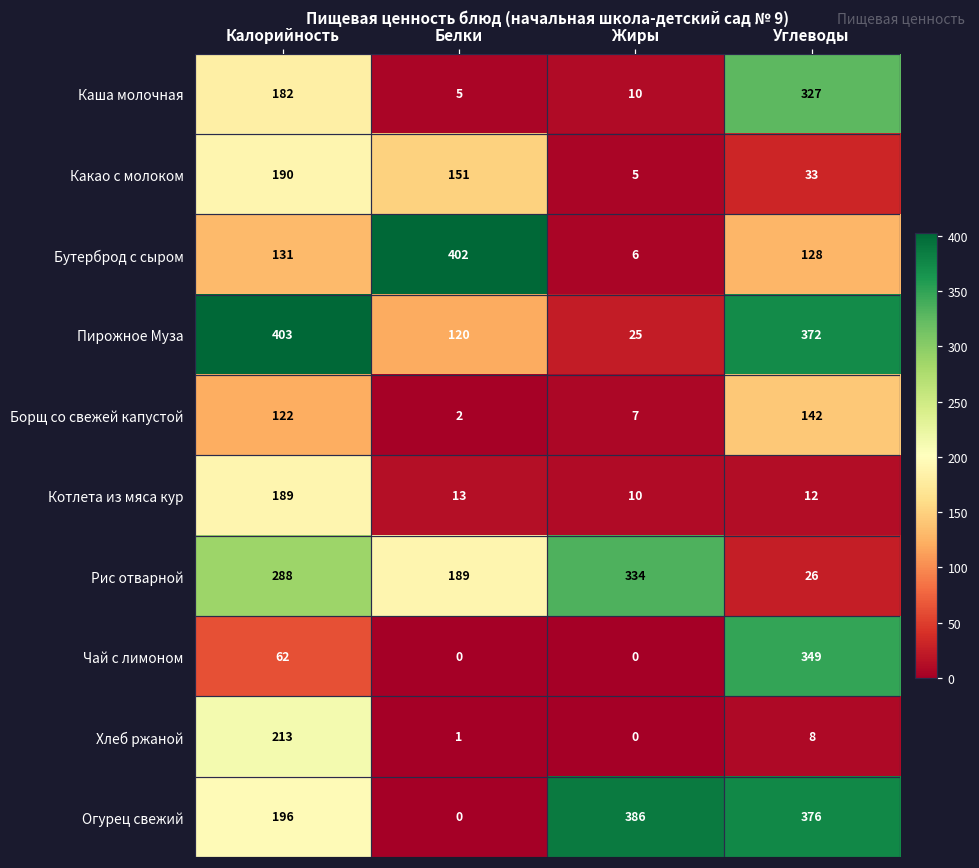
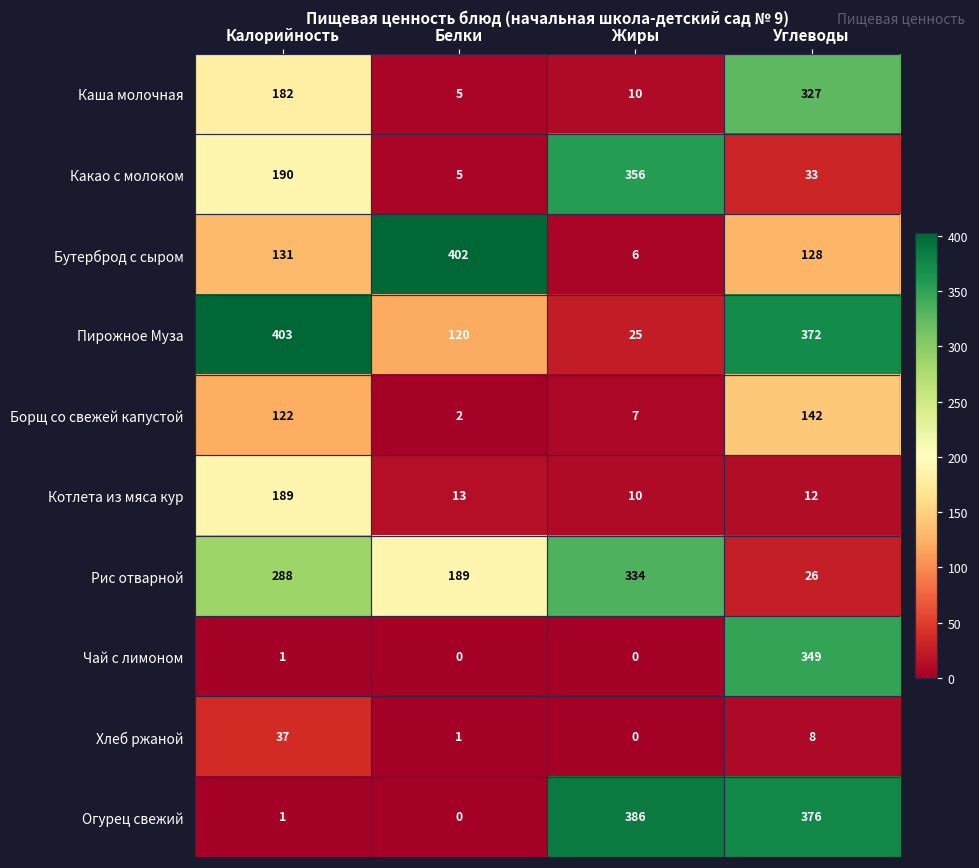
  {
    "Каша молочная": {
      "Калорийность": 182,
      "Белки": 5,
      "Жиры": 10,
      "Углеводы": 327
    },
    "Какао с молоком": {
      "Калорийность": 190,
-     "Белки": 151,
-     "Жиры": 5,
+     "Белки": 5,
+     "Жиры": 356,
      "Углеводы": 33
    },
    "Бутерброд с сыром": {
      "Калорийность": 131,
      "Белки": 402,
      "Жиры": 6,
      "Углеводы": 128
    },
    "Пирожное Муза": {
      "Калорийность": 403,
      "Белки": 120,
      "Жиры": 25,
      "Углеводы": 372
    },
    "Борщ со свежей капустой": {
      "Калорийность": 122,
      "Белки": 2,
      "Жиры": 7,
      "Углеводы": 142
    },
    "Котлета из мяса кур": {
      "Калорийность": 189,
      "Белки": 13,
      "Жиры": 10,
      "Углеводы": 12
    },
    "Рис отварной": {
      "Калорийность": 288,
      "Белки": 189,
      "Жиры": 334,
      "Углеводы": 26
    },
    "Чай с лимоном": {
-     "Калорийность": 62,
+     "Калорийность": 1,
      "Белки": 0,
      "Жиры": 0,
      "Углеводы": 349
    },
    "Хлеб ржаной": {
-     "Калорийность": 213,
+     "Калорийность": 37,
      "Белки": 1,
      "Жиры": 0,
      "Углеводы": 8
    },
    "Огурец свежий": {
-     "Калорийность": 196,
+     "Калорийность": 1,
      "Белки": 0,
      "Жиры": 386,
      "Углеводы": 376
    }
  }
